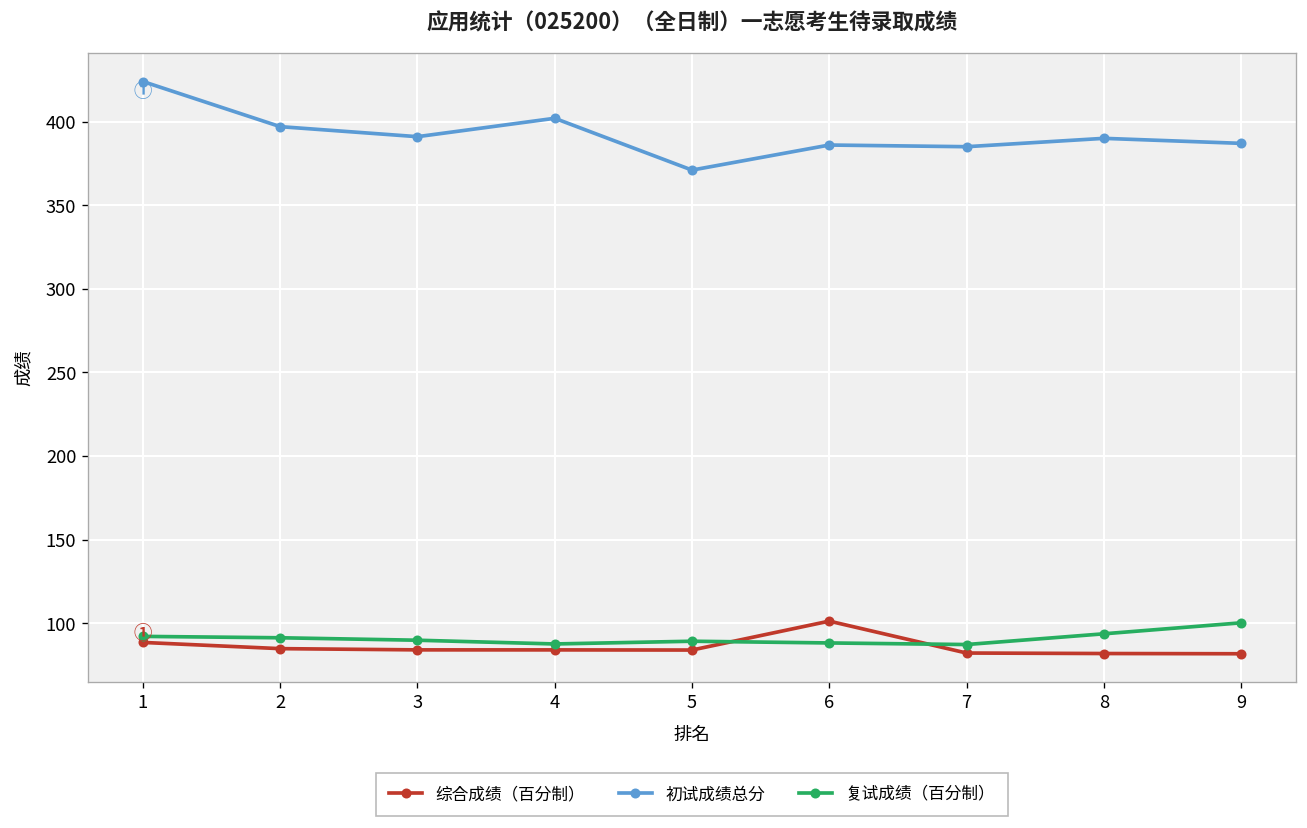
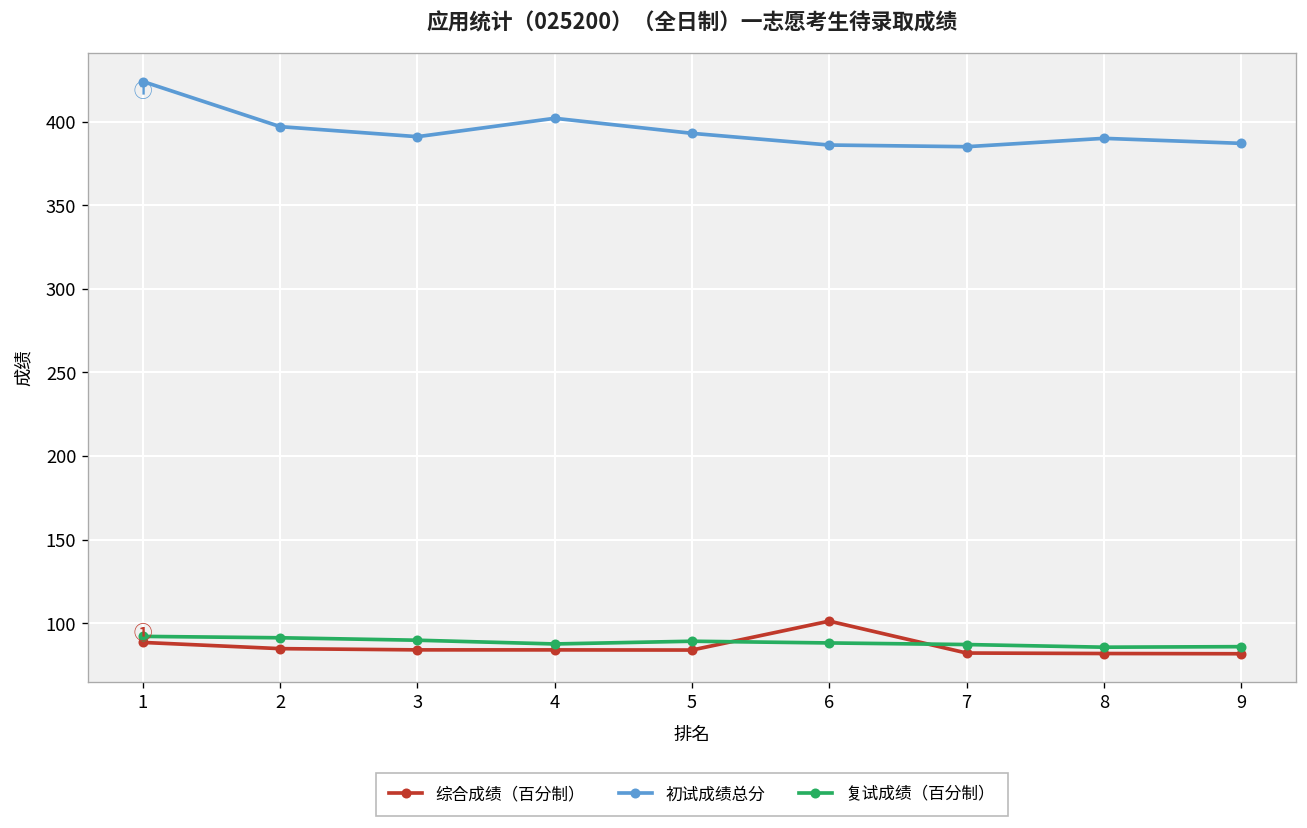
  {
    "综合成绩（百分制）": {
      "1": 88,
      "2": 85,
      "3": 84,
      "4": 84,
      "5": 84,
      "6": 101,
      "7": 82,
      "8": 82,
      "9": 82
    },
    "初试成绩总分": {
      "1": 424,
      "2": 397,
      "3": 391,
      "4": 402,
-     "5": 371,
+     "5": 393,
      "6": 386,
      "7": 385,
      "8": 390,
      "9": 387
    },
    "复试成绩（百分制）": {
      "1": 92,
      "2": 91,
      "3": 90,
      "4": 88,
      "5": 89,
      "6": 88,
      "7": 87,
-     "8": 94,
-     "9": 100
+     "8": 86,
+     "9": 86
    }
  }
